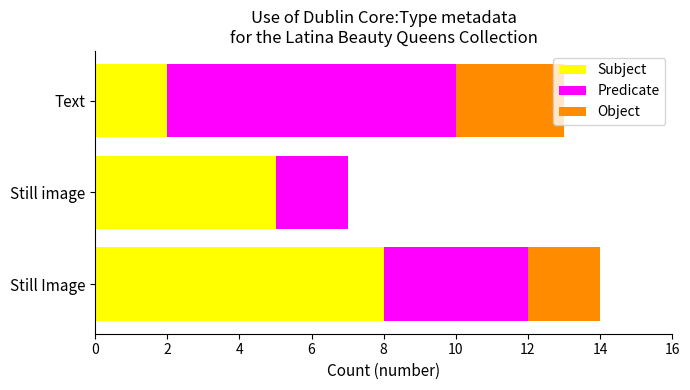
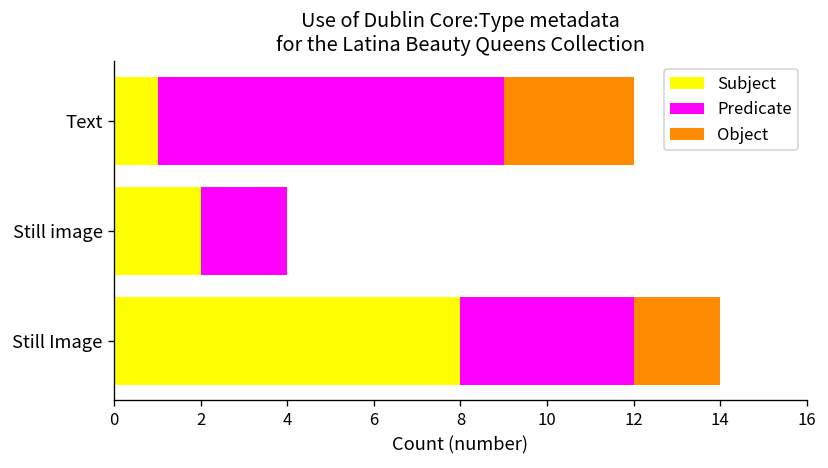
  {
    "Subject": {
-     "Text": 2,
-     "Still image": 5,
+     "Text": 1,
+     "Still image": 2,
      "Still Image": 8
    },
    "Predicate": {
      "Text": 8,
      "Still image": 2,
      "Still Image": 4
    },
    "Object": {
      "Still image": 0,
      "Still Image": 2
    }
  }
